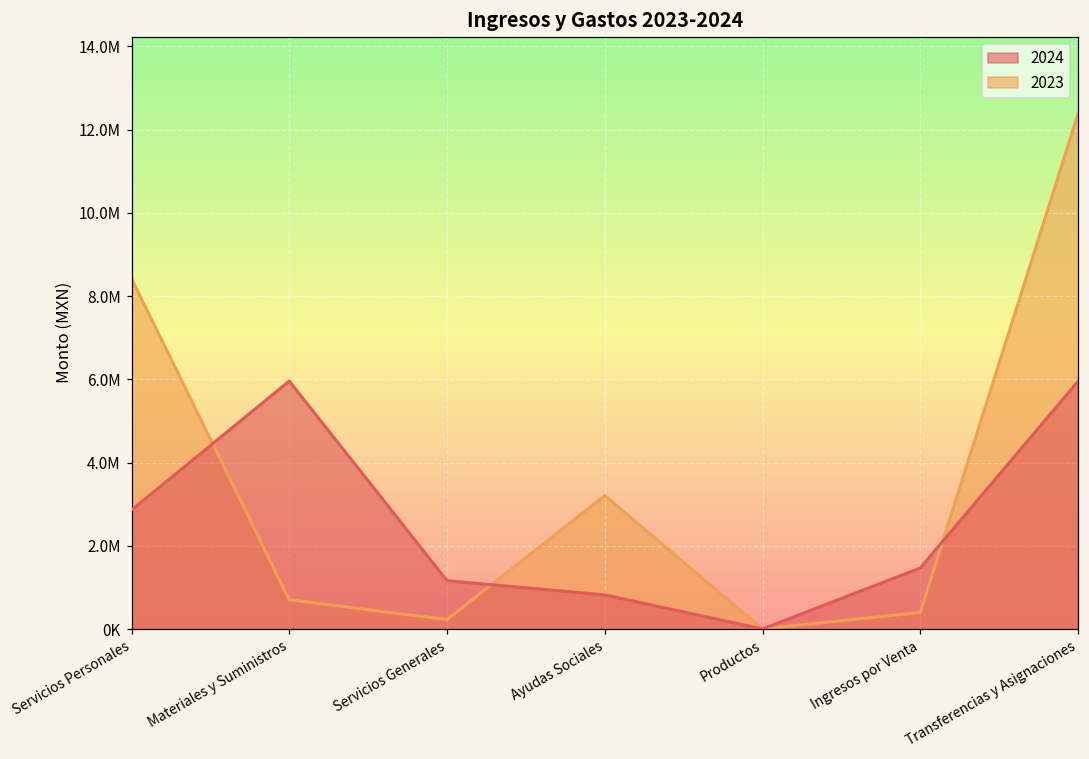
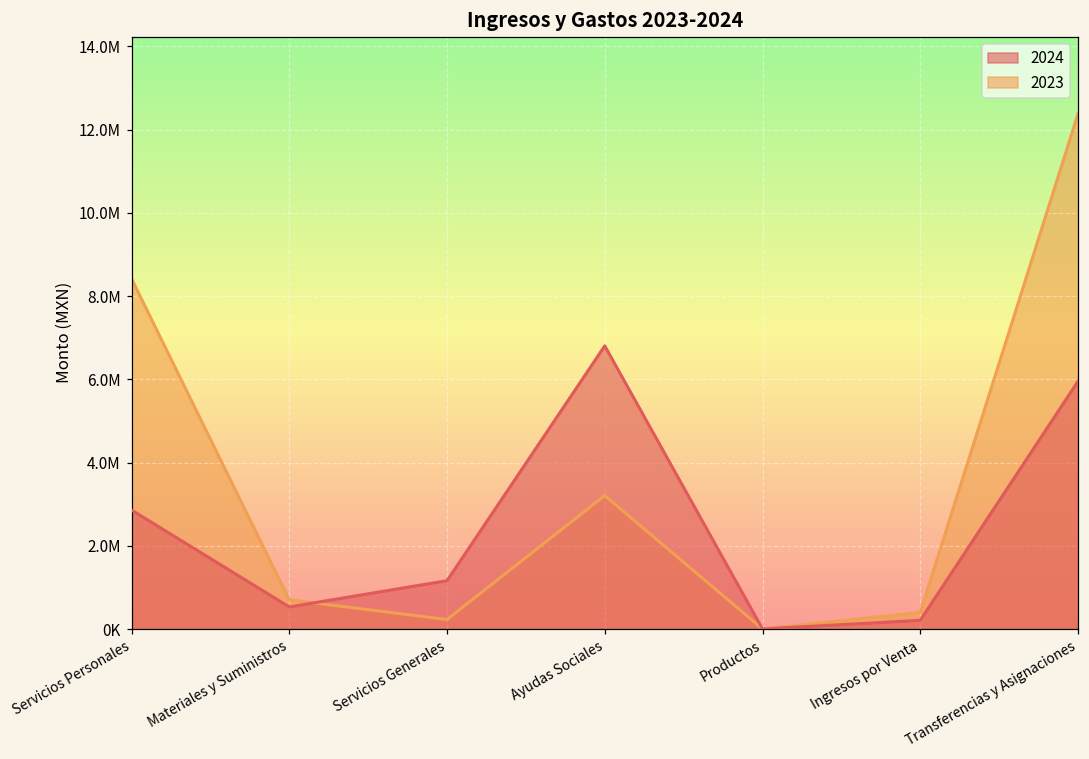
  {
    "2024": {
      "Servicios Personales": 2900000,
-     "Materiales y Suministros": 6000000,
+     "Materiales y Suministros": 500000,
      "Servicios Generales": 1200000,
-     "Ayudas Sociales": 800000,
-     "Ingresos por Venta": 1500000,
+     "Ayudas Sociales": 6800000,
+     "Ingresos por Venta": 200000,
      "Transferencias y Asignaciones": 6000000
    },
    "2023": {
      "Servicios Personales": 8400000,
      "Materiales y Suministros": 700000,
      "Servicios Generales": 200000,
      "Ayudas Sociales": 3200000,
      "Ingresos por Venta": 400000,
      "Transferencias y Asignaciones": 12400000
    }
  }
